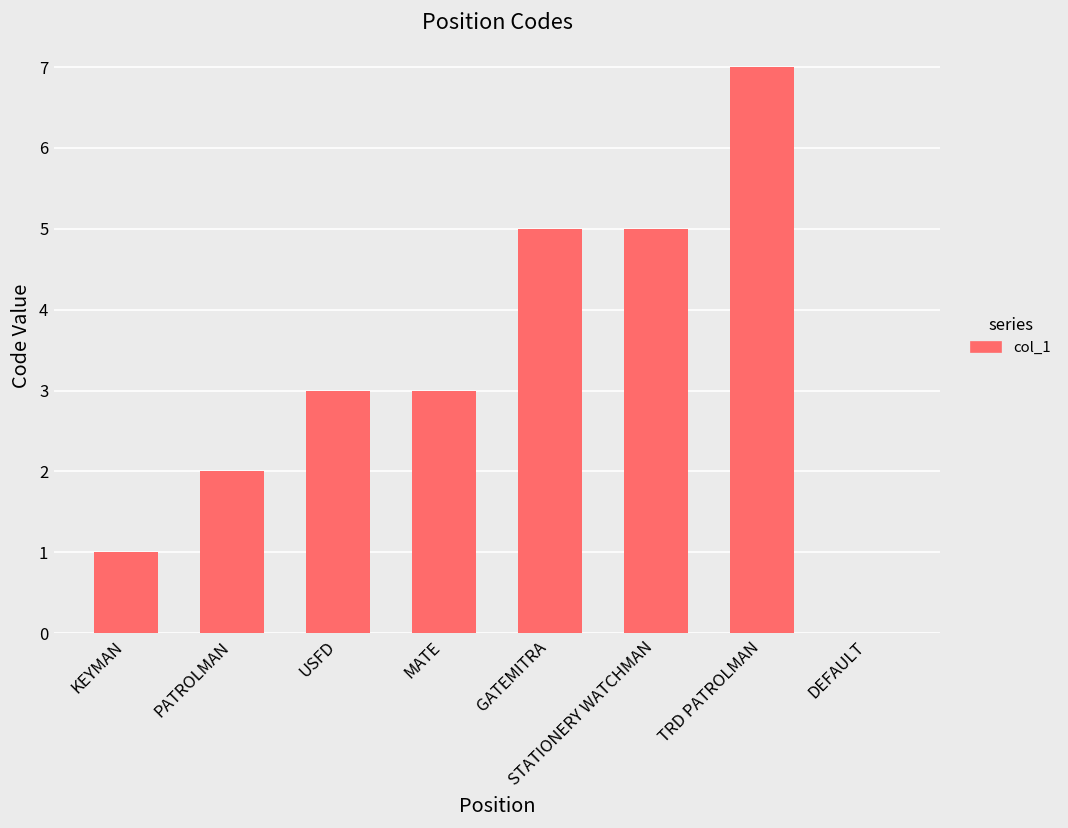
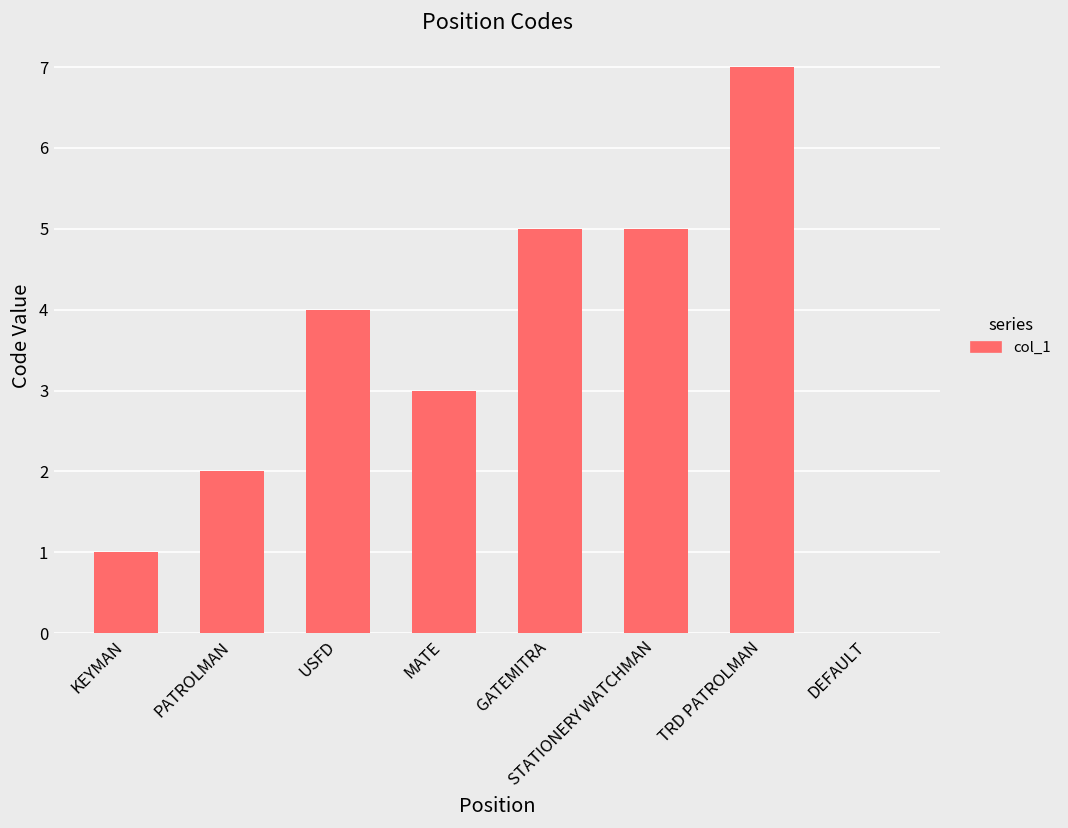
  {
    "KEYMAN": 1,
    "PATROLMAN": 2,
-   "USFD": 3,
+   "USFD": 4,
    "MATE": 3,
    "GATEMITRA": 5,
    "STATIONERY WATCHMAN": 5,
    "TRD PATROLMAN": 7,
    "DEFAULT": 0
  }
